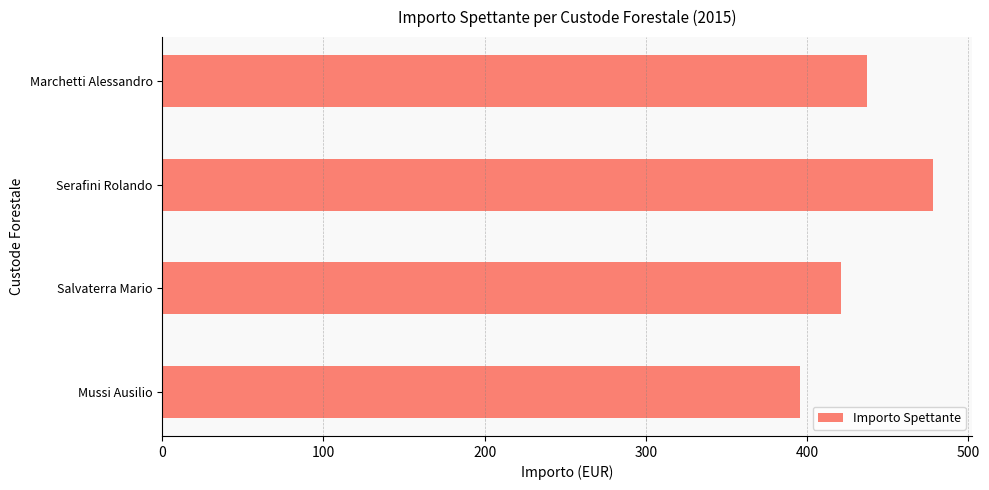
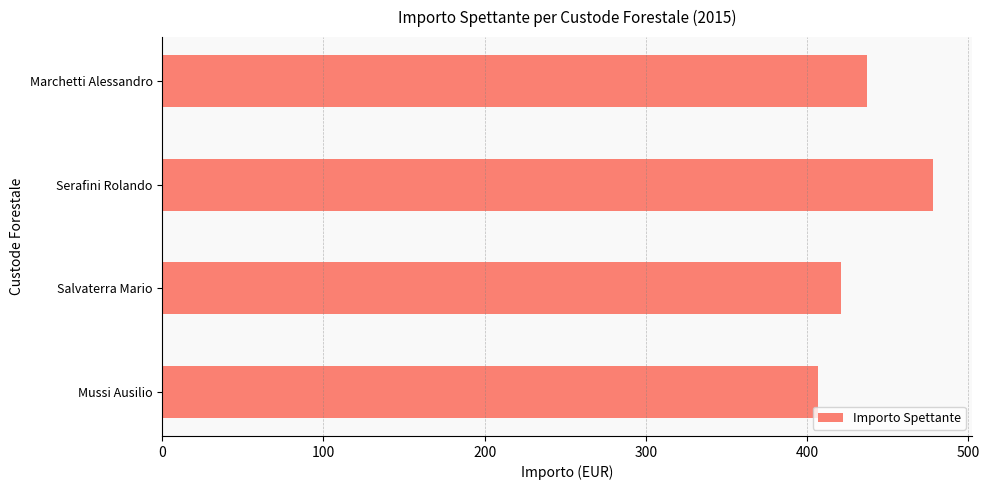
  {
    "Marchetti Alessandro": 437,
    "Serafini Rolando": 478,
    "Salvaterra Mario": 421,
-   "Mussi Ausilio": 396
+   "Mussi Ausilio": 407
  }
